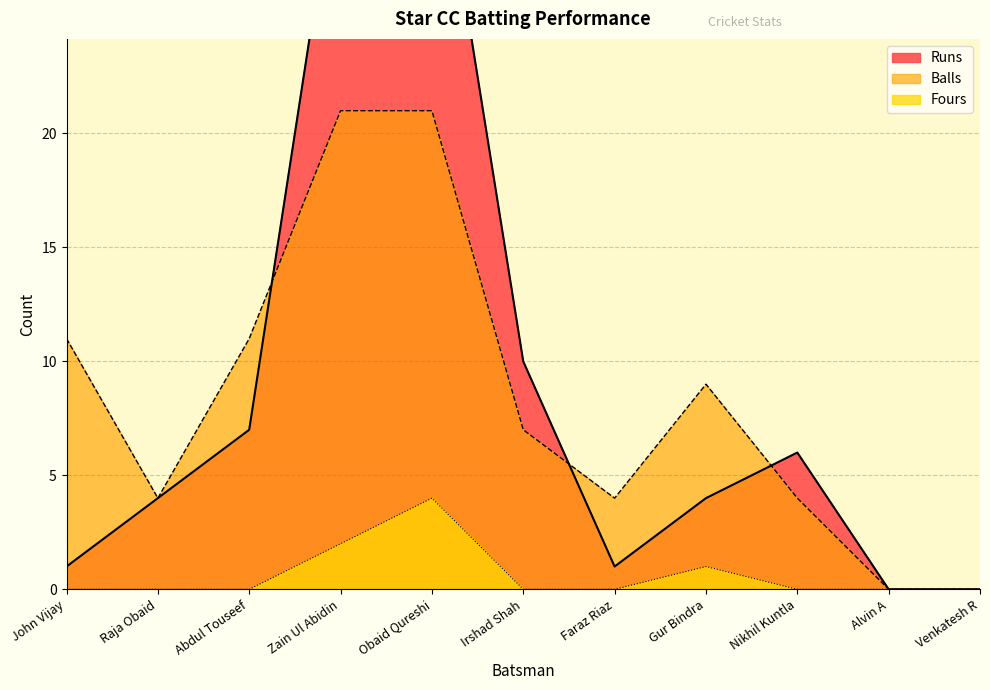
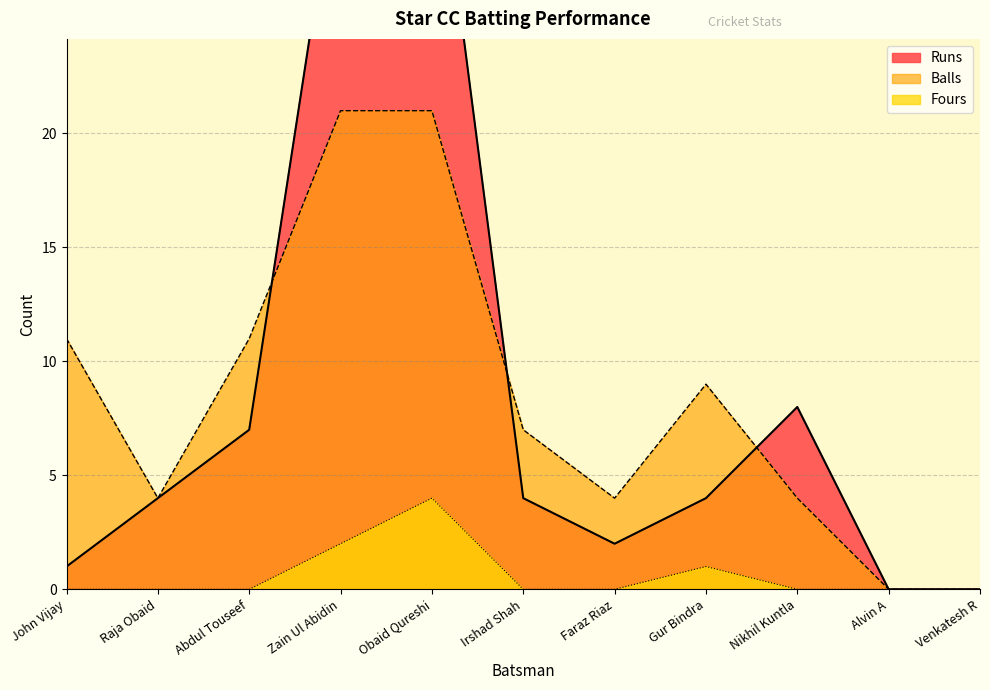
  {
    "Runs": {
      "John Vijay": 1,
      "Abdul Touseef": 7,
-     "Irshad Shah": 10,
-     "Faraz Riaz": 1,
+     "Irshad Shah": 4,
+     "Faraz Riaz": 2,
      "Gur Bindra": 4,
-     "Nikhil Kuntla": 6
+     "Nikhil Kuntla": 8
    }
  }
